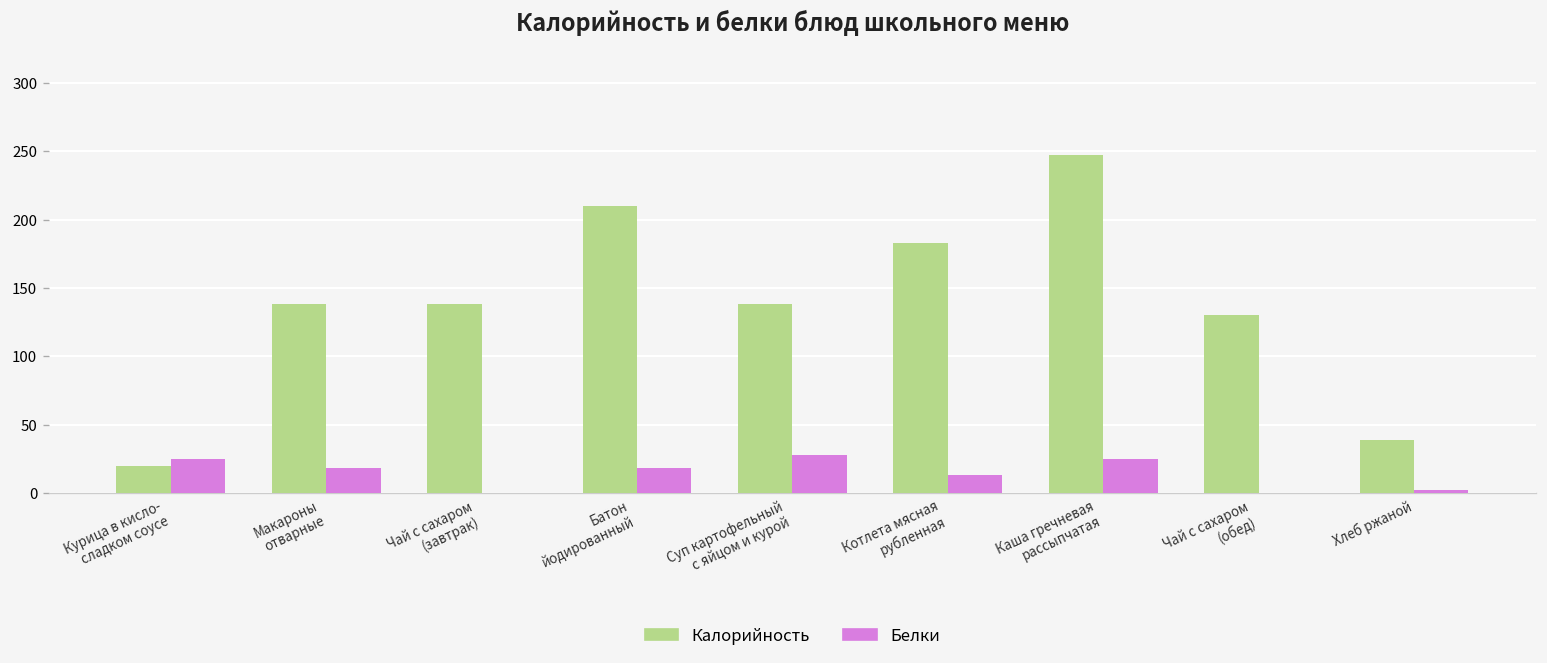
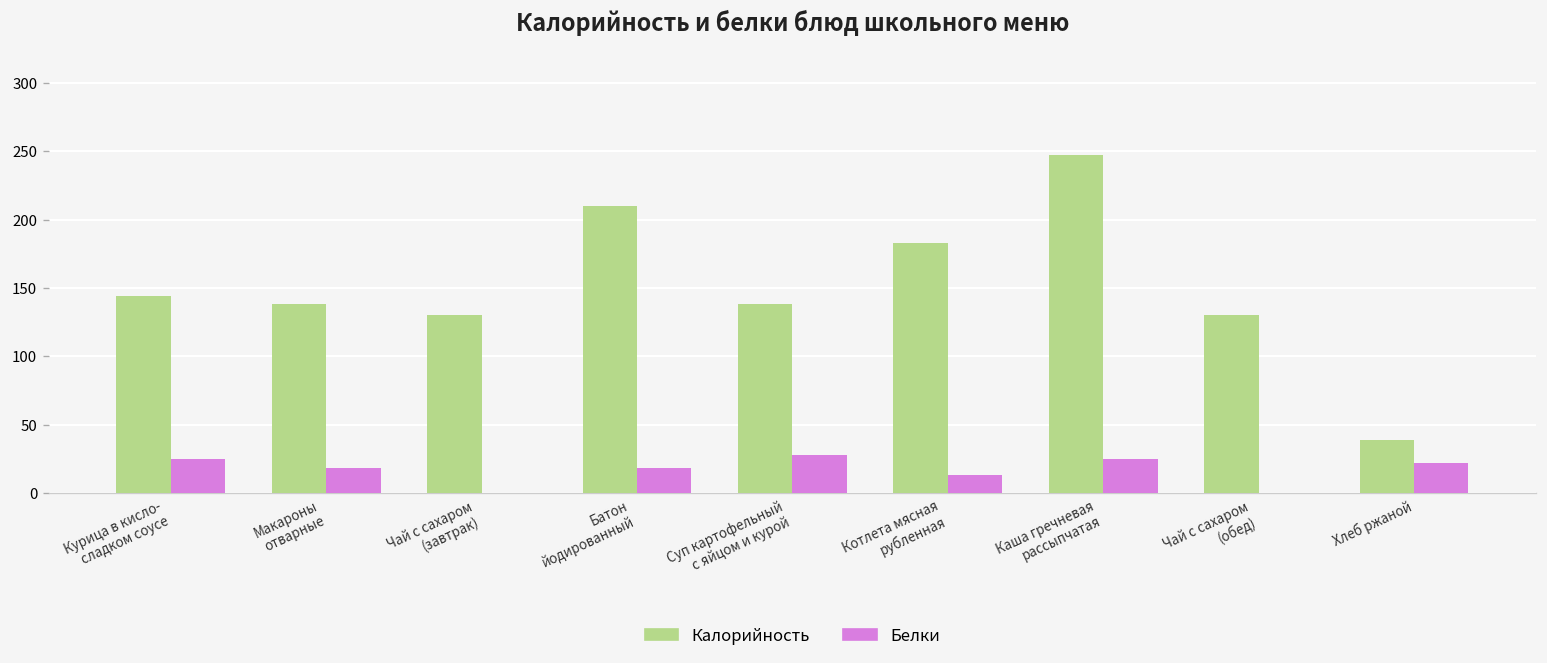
  {
    "Калорийность": {
-     "Курица в кисло- сладком соусе": 20,
+     "Курица в кисло- сладком соусе": 144,
      "Макароны отварные": 138,
-     "Чай с сахаром (завтрак)": 138,
+     "Чай с сахаром (завтрак)": 130,
      "Батон йодированный": 210,
      "Суп картофельный с яйцом и курой": 138,
      "Котлета мясная рубленная": 183,
      "Каша гречневая рассыпчатая": 247,
      "Чай с сахаром (обед)": 130,
      "Хлеб ржаной": 39
    },
    "Белки": {
      "Курица в кисло- сладком соусе": 25,
      "Макароны отварные": 18,
      "Чай с сахаром (завтрак)": 0,
      "Батон йодированный": 18,
      "Суп картофельный с яйцом и курой": 28,
      "Котлета мясная рубленная": 13,
      "Каша гречневая рассыпчатая": 25,
      "Чай с сахаром (обед)": 0,
-     "Хлеб ржаной": 2
+     "Хлеб ржаной": 22
    }
  }
